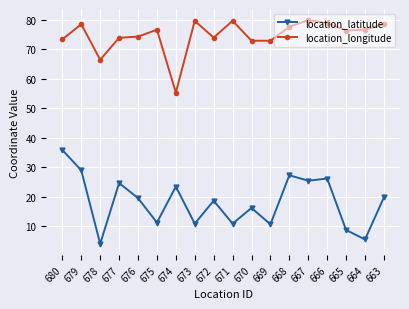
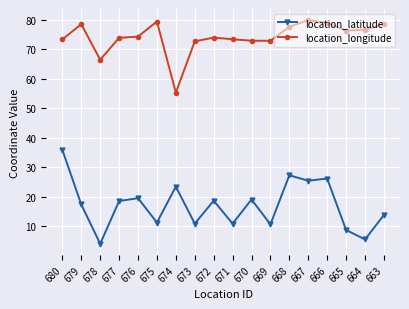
  {
    "location_latitude": {
      "680": 36,
-     "679": 29,
+     "679": 17,
      "678": 4,
-     "677": 25,
+     "677": 19,
      "676": 20,
      "675": 11,
      "674": 23,
      "673": 11,
      "672": 19,
      "671": 11,
-     "670": 16,
+     "670": 19,
      "669": 11,
      "668": 27,
      "667": 25,
      "666": 26,
      "665": 9,
      "664": 6,
-     "663": 20
+     "663": 14
    },
    "location_longitude": {
      "680": 73,
      "679": 78,
      "678": 66,
      "677": 74,
      "676": 74,
-     "675": 77,
+     "675": 79,
      "674": 55,
-     "673": 80,
+     "673": 73,
      "672": 74,
-     "671": 80,
+     "671": 73,
      "670": 73,
      "669": 73
    }
  }
